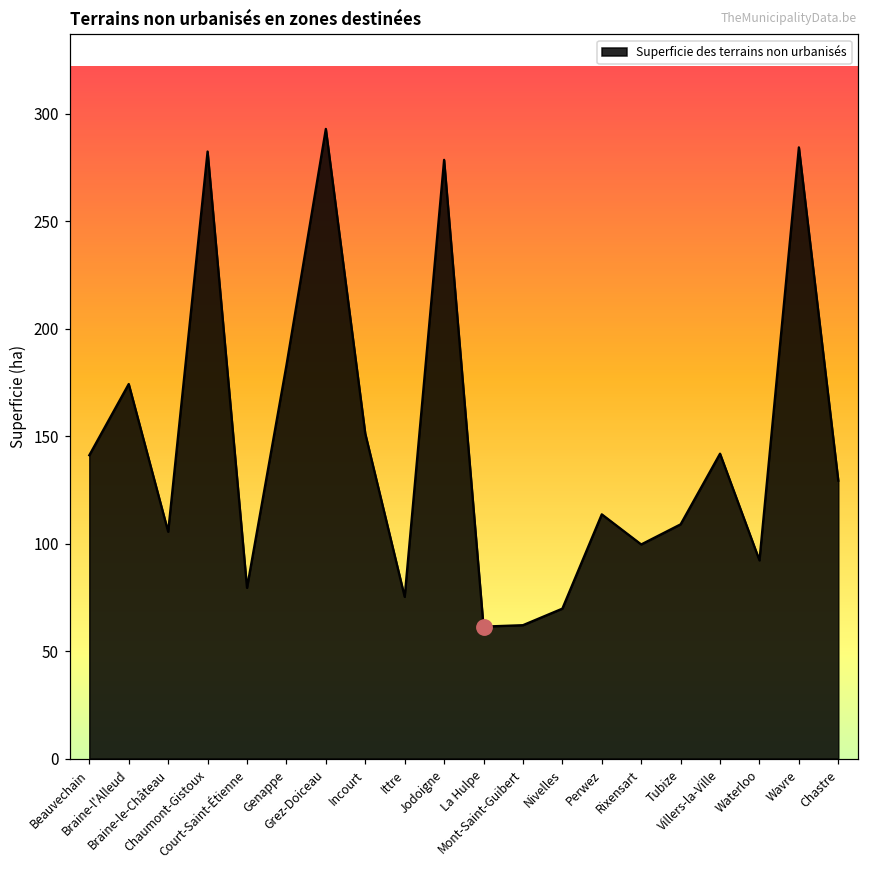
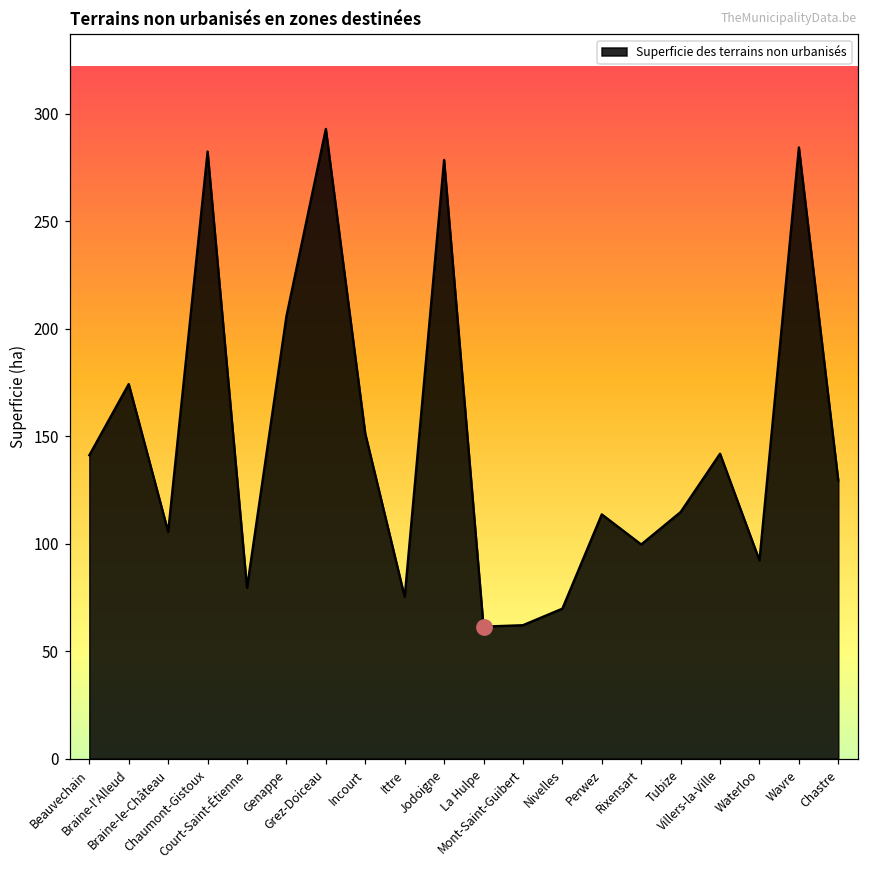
  {
    "Superficie des terrains non urbanisés": {
      "Beauvechain": 141,
      "Braine-l'Alleud": 174,
      "Braine-le-Château": 106,
      "Chaumont-Gistoux": 282,
      "Court-Saint-Étienne": 79,
-     "Genappe": 183,
+     "Genappe": 206,
      "Grez-Doiceau": 293,
      "Incourt": 151,
      "Ittre": 75,
      "Jodoigne": 278,
      "Mont-Saint-Guibert": 62,
      "Nivelles": 70,
      "Perwez": 114,
      "Rixensart": 100,
-     "Tubize": 109,
+     "Tubize": 115,
      "Villers-la-Ville": 142,
      "Waterloo": 92,
      "Wavre": 284,
      "Chastre": 129
    }
  }
